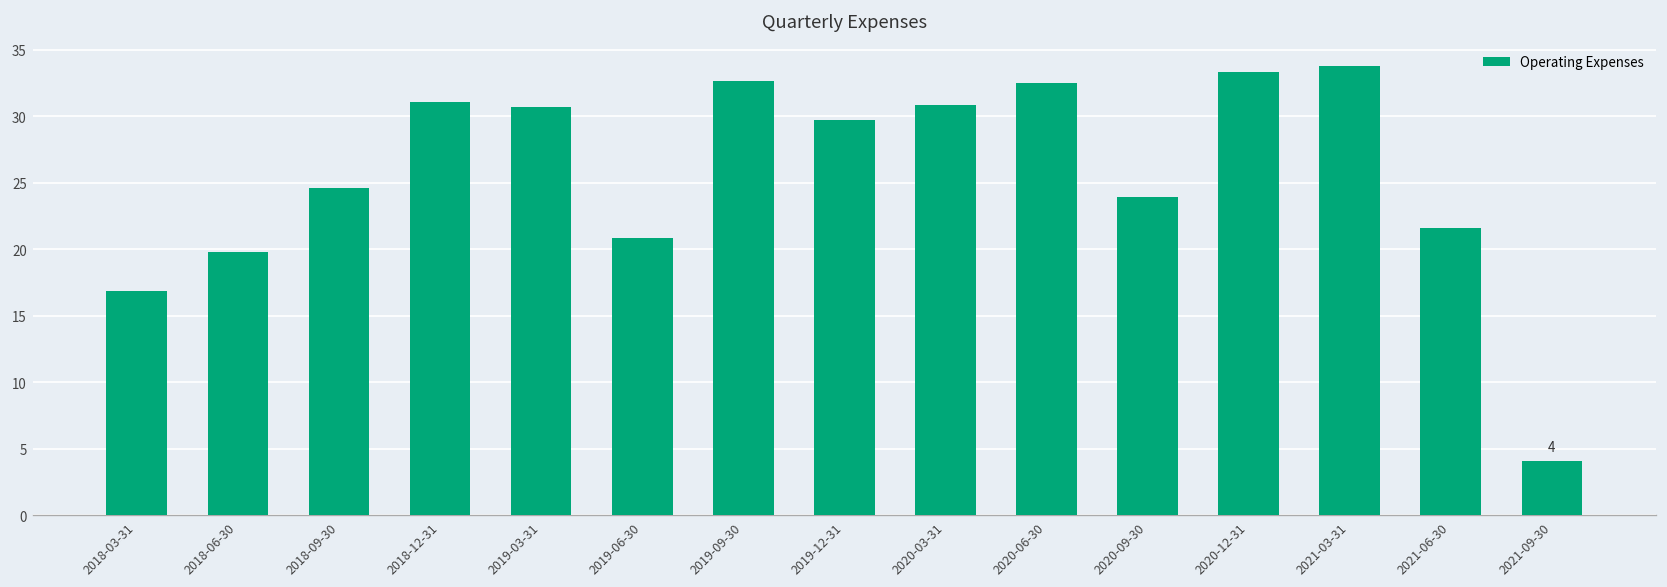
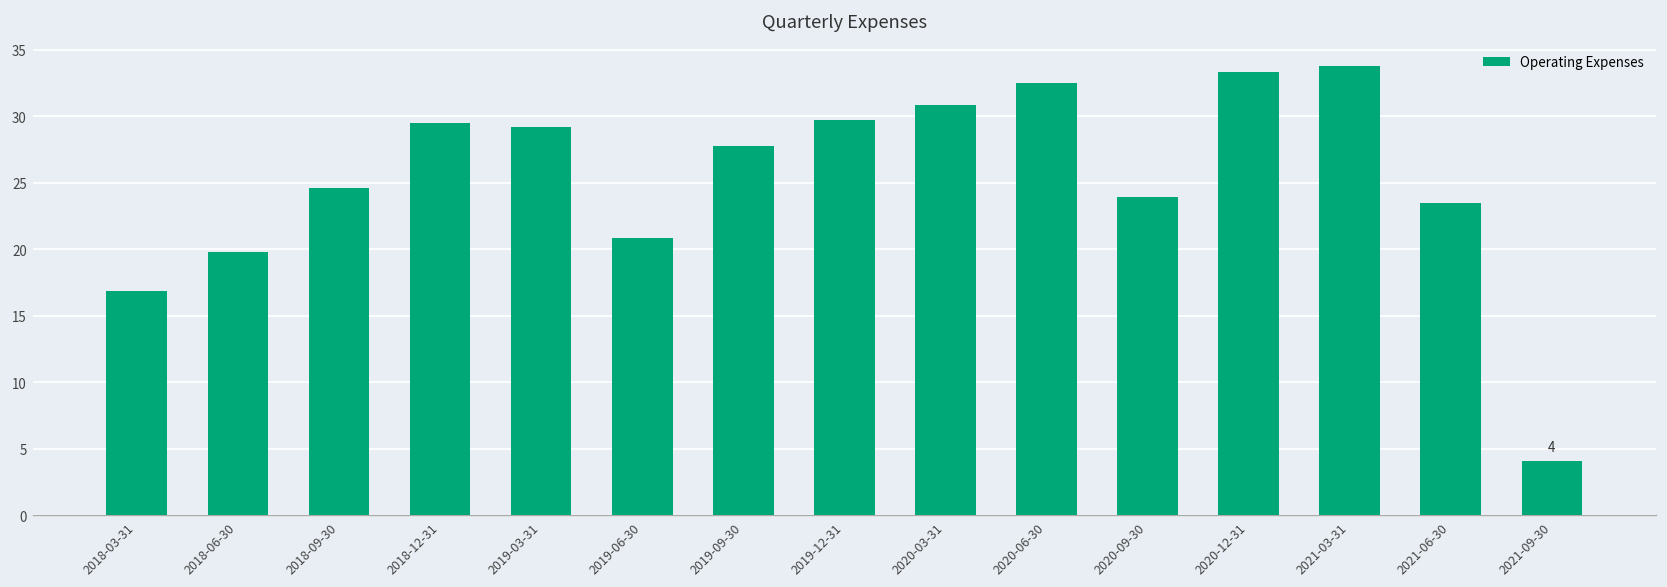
  {
    "2018-03-31": 16.9,
    "2018-06-30": 19.8,
    "2018-09-30": 24.6,
-   "2018-12-31": 31.0,
-   "2019-03-31": 30.7,
+   "2018-12-31": 29.5,
+   "2019-03-31": 29.2,
    "2019-06-30": 20.9,
-   "2019-09-30": 32.6,
+   "2019-09-30": 27.8,
    "2019-12-31": 29.7,
    "2020-03-31": 30.8,
    "2020-06-30": 32.5,
    "2020-09-30": 23.9,
    "2020-12-31": 33.3,
    "2021-03-31": 33.8,
-   "2021-06-30": 21.6
+   "2021-06-30": 23.4
  }
